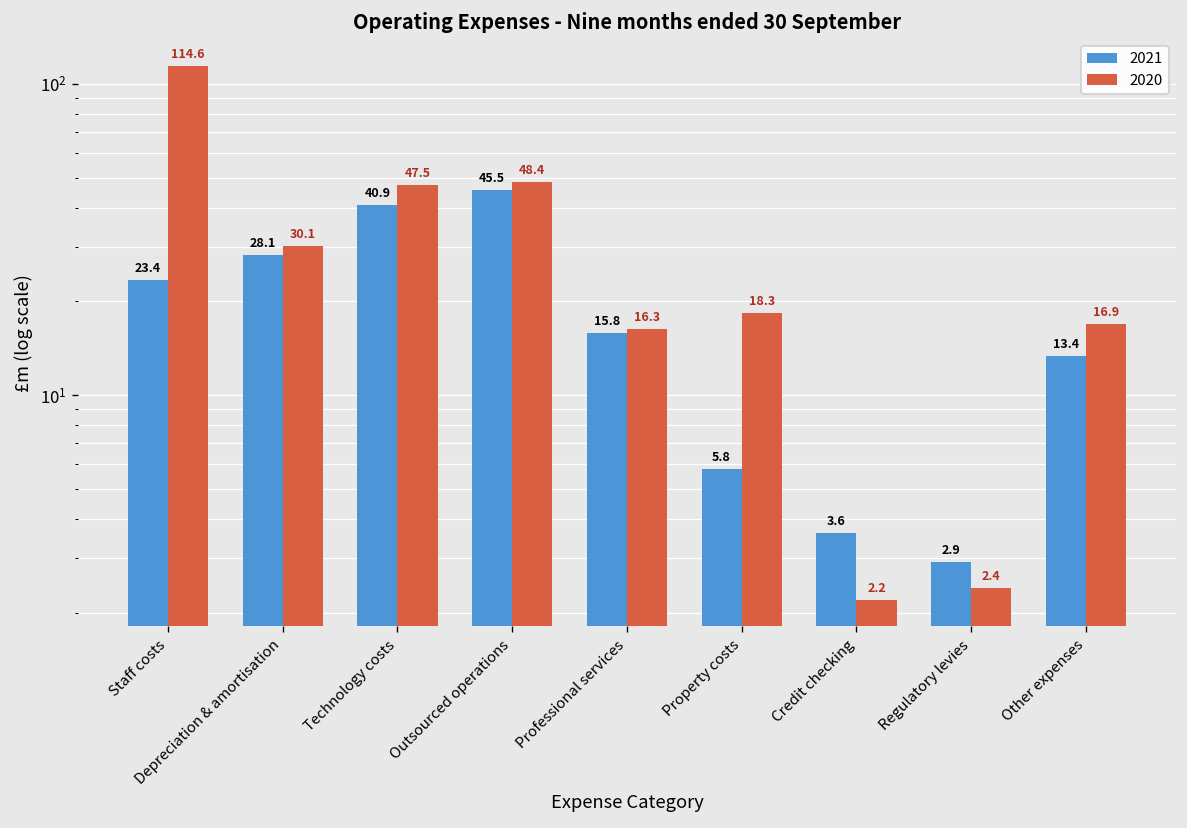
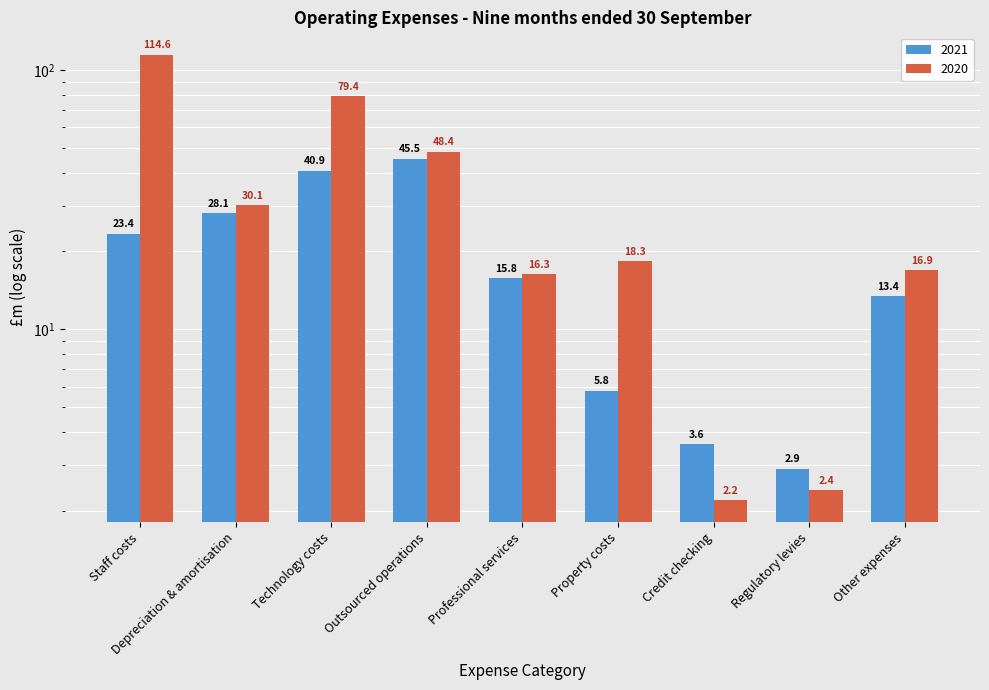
  {
    "2021": {
      "Staff costs": 23.4,
      "Depreciation & amortisation": 28.1,
      "Technology costs": 40.9,
      "Outsourced operations": 45.5,
      "Professional services": 15.8,
      "Property costs": 5.8,
      "Credit checking": 3.6,
      "Regulatory levies": 2.9,
      "Other expenses": 13.4
    },
    "2020": {
      "Staff costs": 114.6,
      "Depreciation & amortisation": 30.1,
-     "Technology costs": 47.5,
+     "Technology costs": 79.4,
      "Outsourced operations": 48.4,
      "Professional services": 16.3,
      "Property costs": 18.3,
      "Credit checking": 2.2,
      "Regulatory levies": 2.4,
      "Other expenses": 16.9
    }
  }
